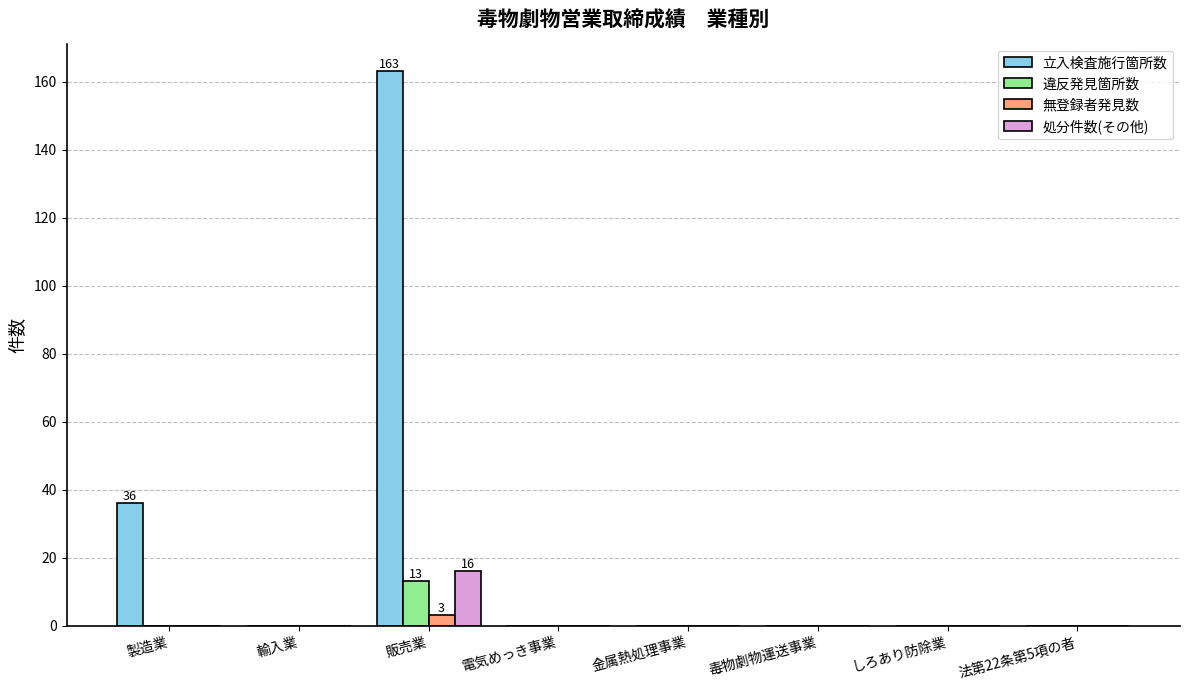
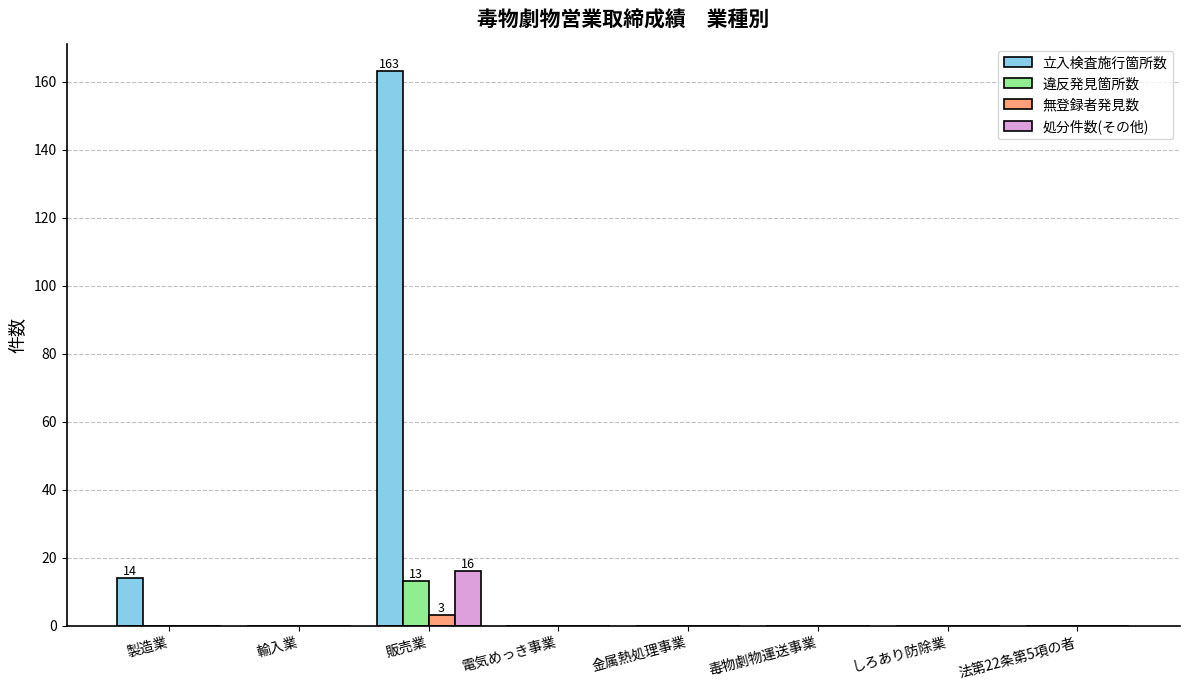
  {
    "立入検査施行箇所数": {
-     "製造業": 36,
+     "製造業": 14,
      "販売業": 163
    },
    "違反発見箇所数": {
      "販売業": 13
    },
    "無登録者発見数": {
      "販売業": 3
    },
    "処分件数(その他)": {
      "販売業": 16
    }
  }
